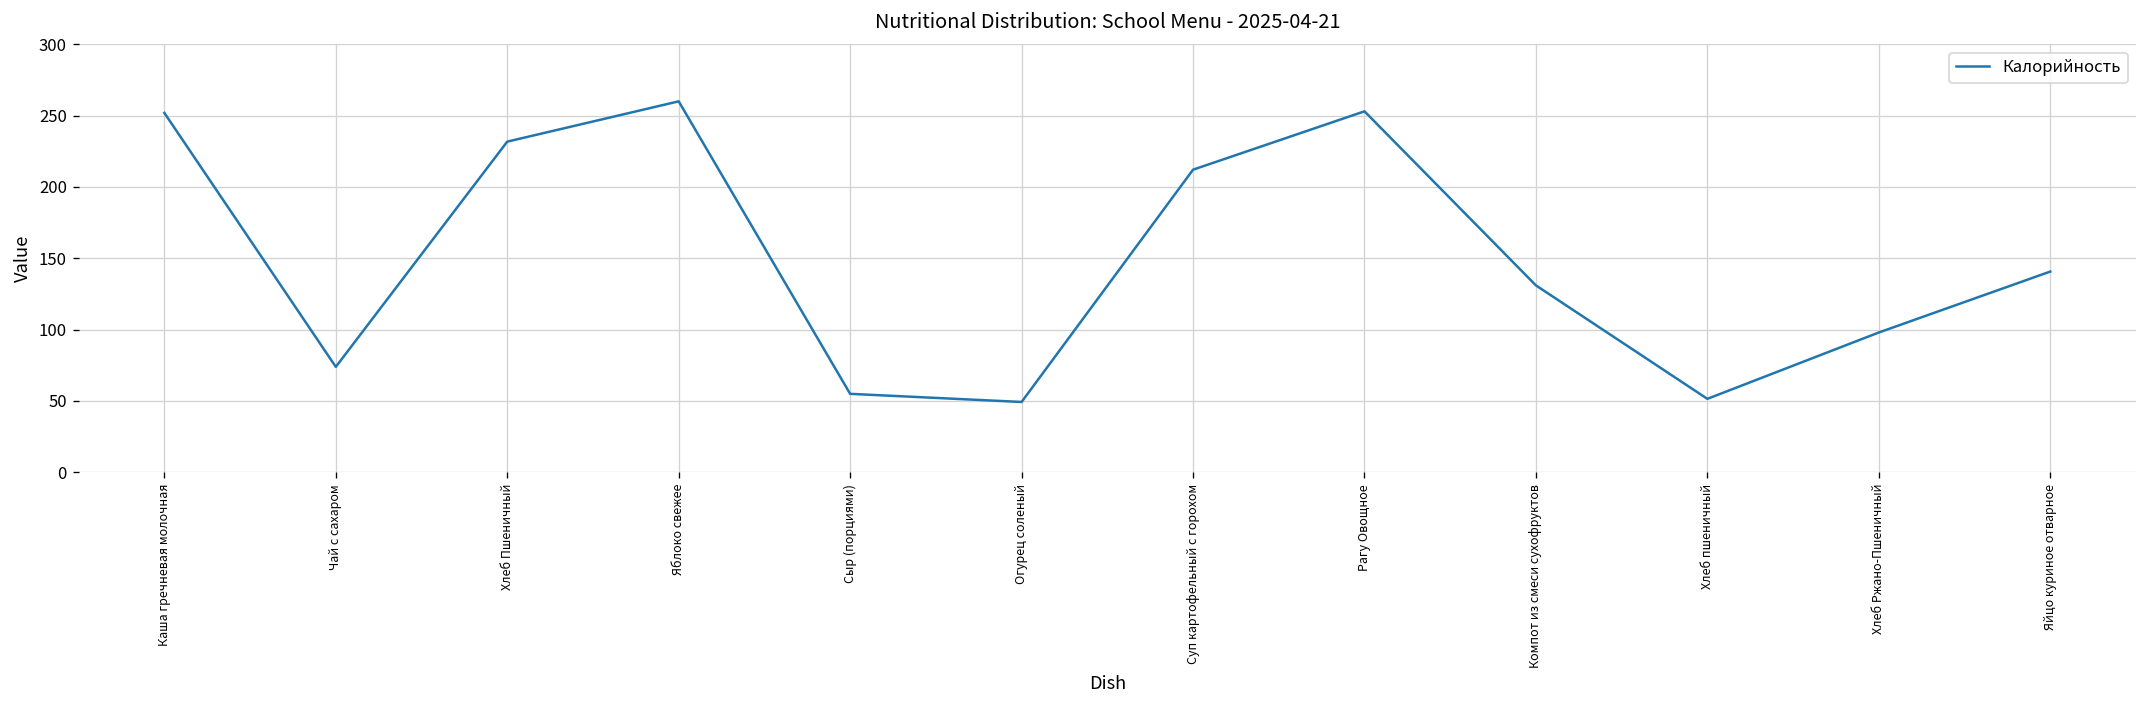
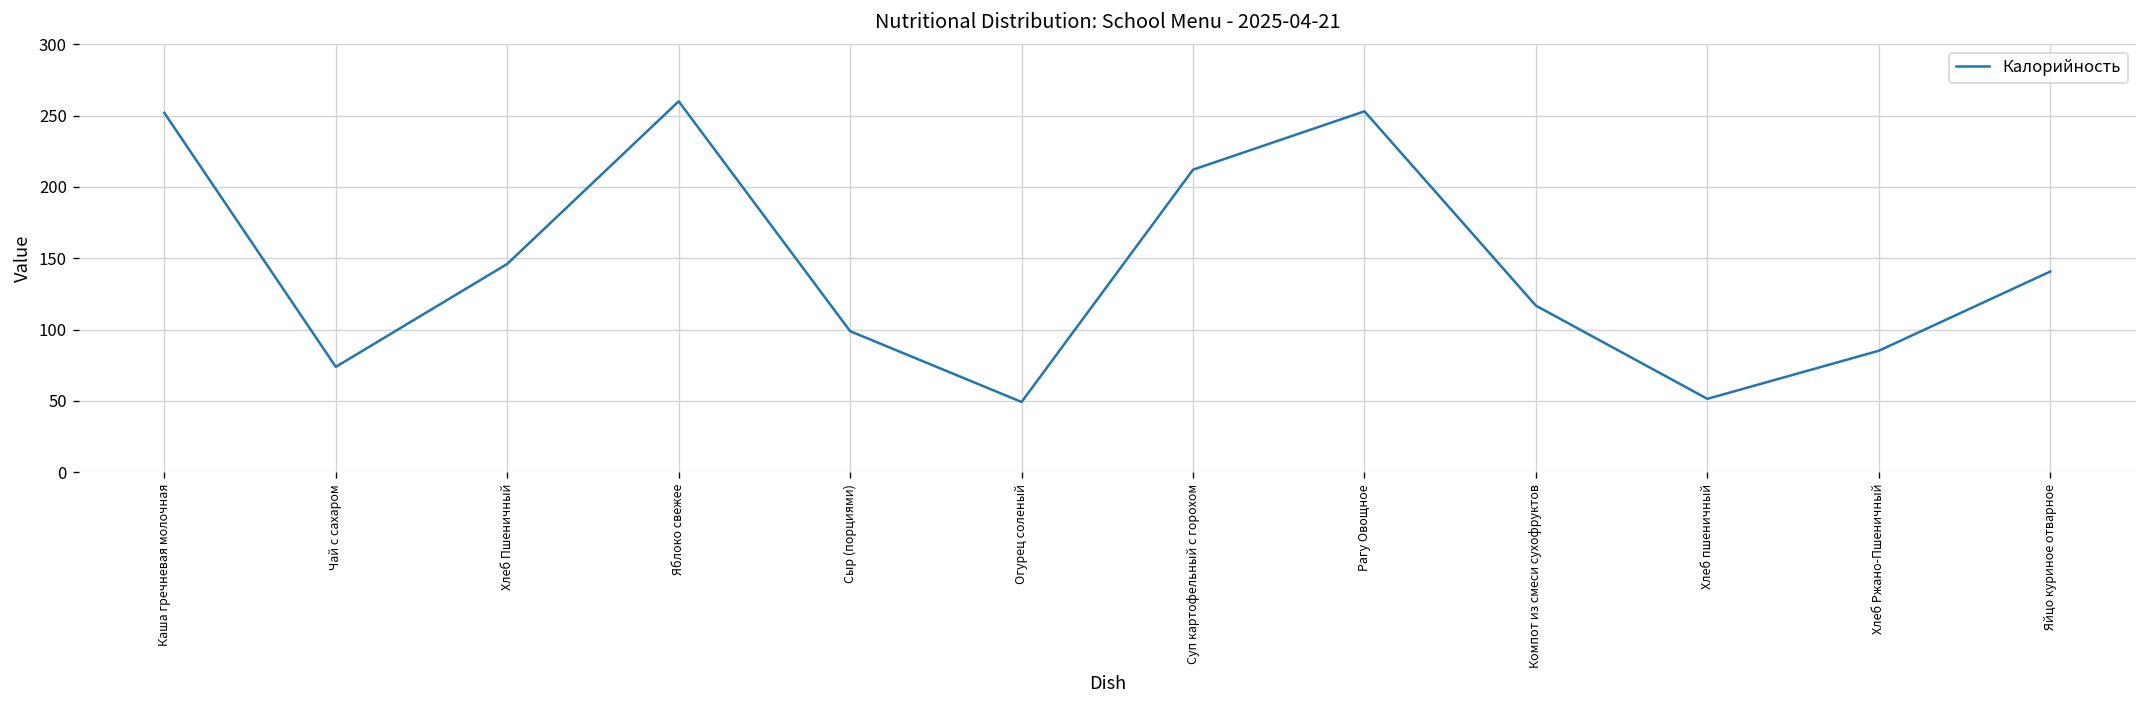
  {
    "Каша гречневая молочная": 252,
    "Чай с сахаром": 74,
-   "Хлеб Пшеничный": 232,
+   "Хлеб Пшеничный": 146,
    "Яблоко свежее": 260,
-   "Сыр (порциями)": 55,
+   "Сыр (порциями)": 99,
    "Огурец соленый": 49,
    "Суп картофельный с горохом": 212,
    "Рагу Овощное": 253,
-   "Компот из смеси сухофруктов": 131,
+   "Компот из смеси сухофруктов": 117,
    "Хлеб пшеничный": 51,
-   "Хлеб Ржано-Пшеничный": 98,
+   "Хлеб Ржано-Пшеничный": 85,
    "Яйцо куриное отварное": 141
  }
